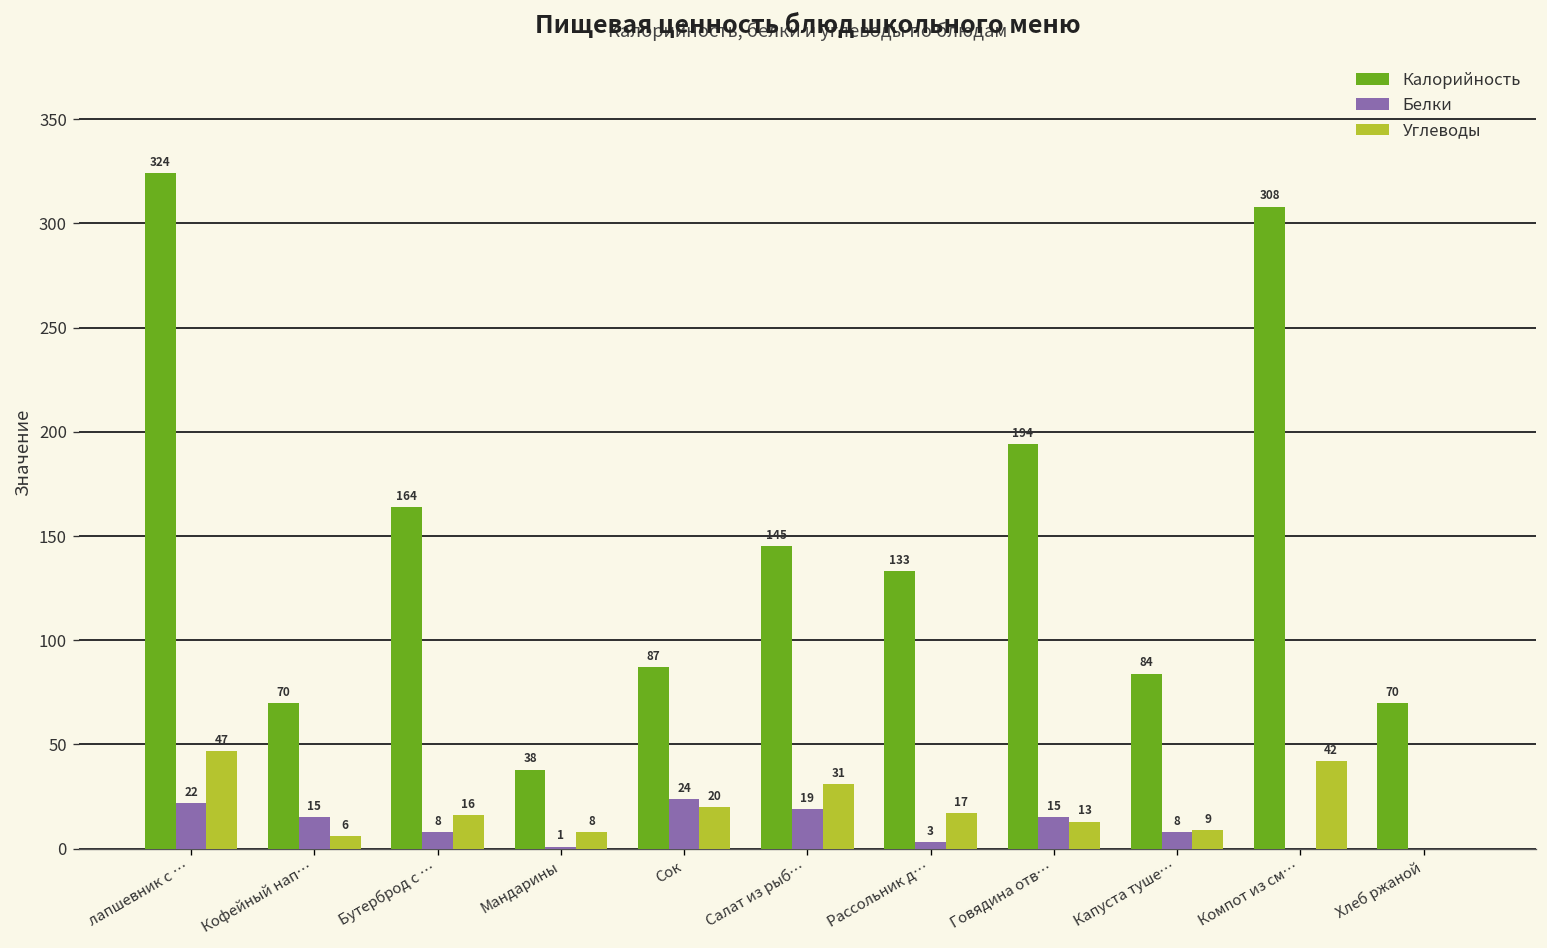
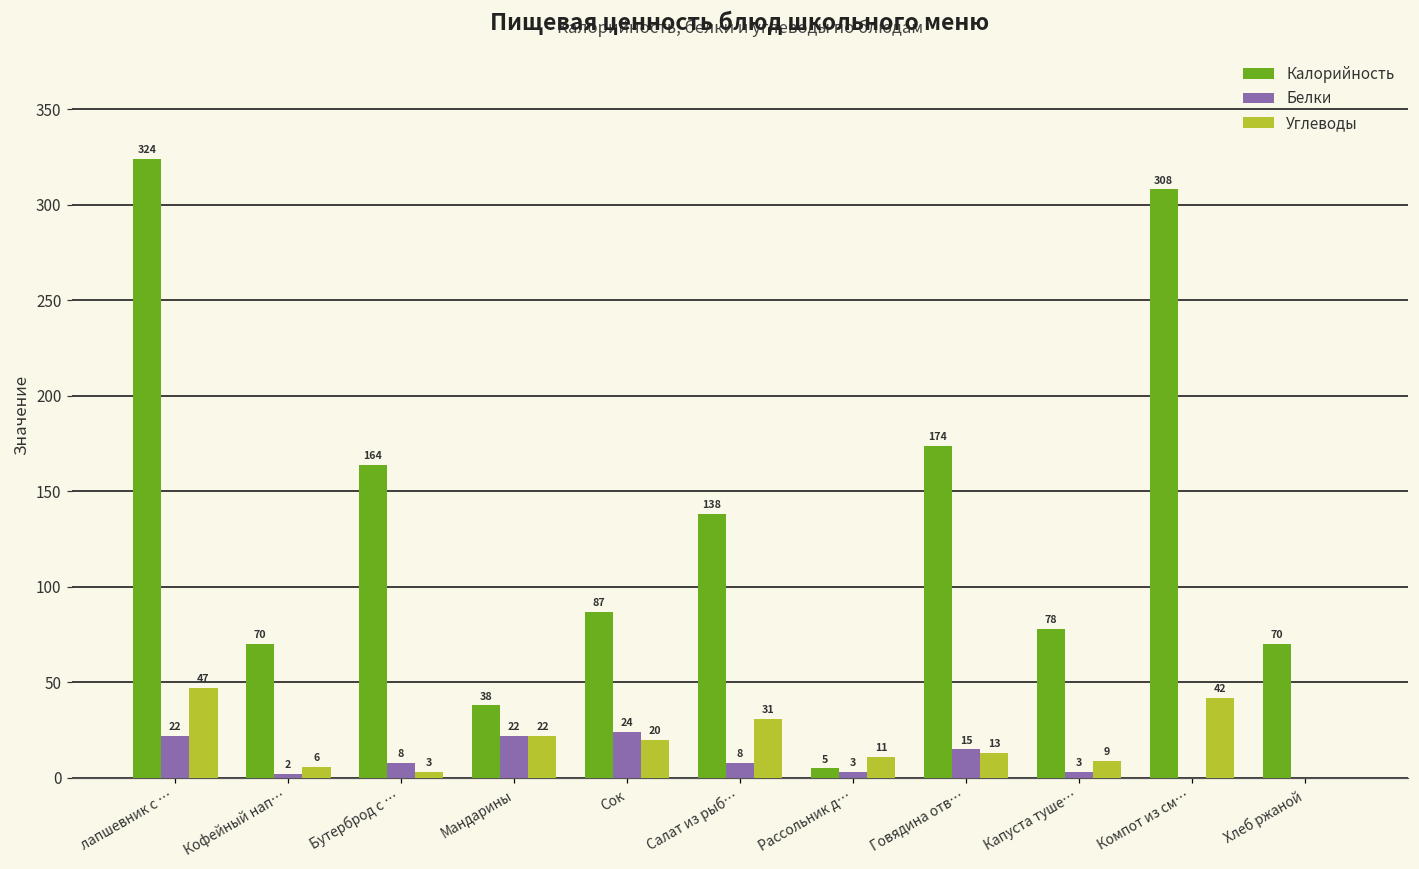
  {
    "Калорийность": {
      "лапшевник с …": 324,
      "Кофейный нап…": 70,
      "Бутерброд с …": 164,
      "Мандарины": 38,
      "Сок": 87,
-     "Салат из рыб…": 145,
-     "Рассольник д…": 133,
-     "Говядина отв…": 194,
-     "Капуста туше…": 84,
+     "Салат из рыб…": 138,
+     "Рассольник д…": 5,
+     "Говядина отв…": 174,
+     "Капуста туше…": 78,
      "Компот из см…": 308,
      "Хлеб ржаной": 70
    },
    "Белки": {
      "лапшевник с …": 22,
-     "Кофейный нап…": 15,
+     "Кофейный нап…": 2,
      "Бутерброд с …": 8,
-     "Мандарины": 1,
+     "Мандарины": 22,
      "Сок": 24,
-     "Салат из рыб…": 19,
+     "Салат из рыб…": 8,
      "Рассольник д…": 3,
      "Говядина отв…": 15,
-     "Капуста туше…": 8
+     "Капуста туше…": 3
    },
    "Углеводы": {
      "лапшевник с …": 47,
      "Кофейный нап…": 6,
-     "Бутерброд с …": 16,
-     "Мандарины": 8,
+     "Бутерброд с …": 3,
+     "Мандарины": 22,
      "Сок": 20,
      "Салат из рыб…": 31,
-     "Рассольник д…": 17,
+     "Рассольник д…": 11,
      "Говядина отв…": 13,
      "Капуста туше…": 9,
      "Компот из см…": 42
    }
  }
